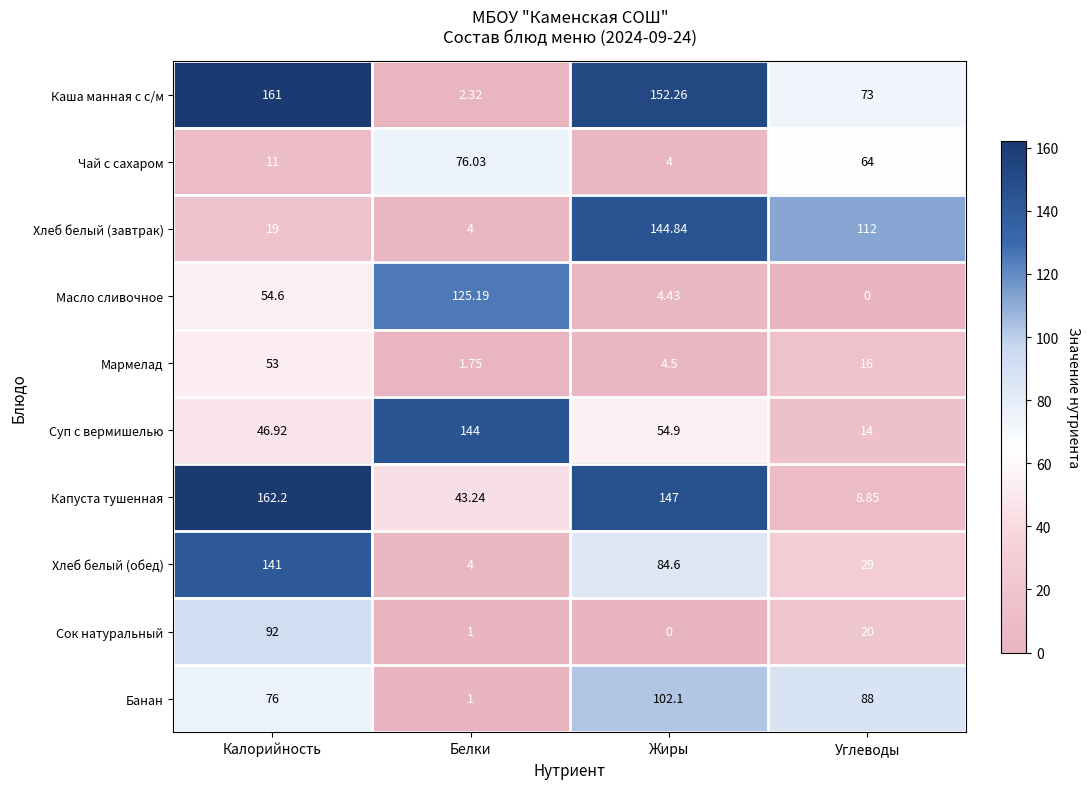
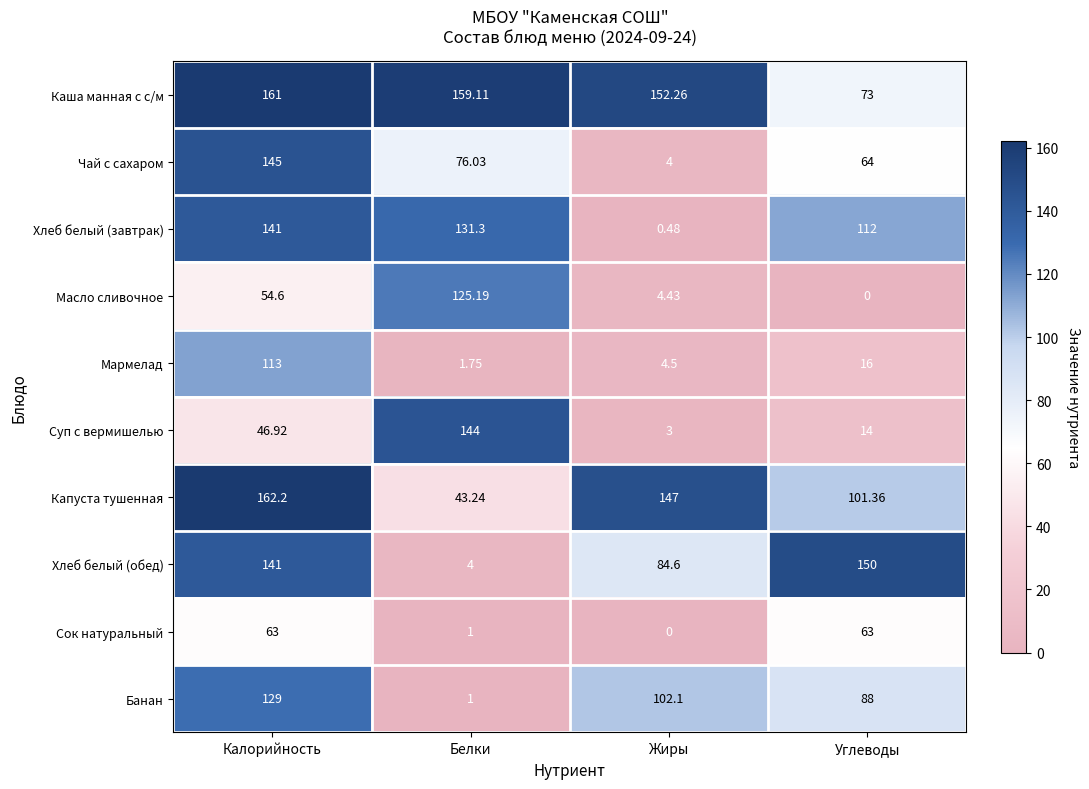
  {
    "Каша манная с с/м": {
      "Калорийность": 161,
-     "Белки": 2.32,
+     "Белки": 159.11,
      "Жиры": 152.26,
      "Углеводы": 73
    },
    "Чай с сахаром": {
-     "Калорийность": 11,
+     "Калорийность": 145,
      "Белки": 76.03,
      "Жиры": 4,
      "Углеводы": 64
    },
    "Хлеб белый (завтрак)": {
-     "Калорийность": 19,
-     "Белки": 4,
-     "Жиры": 144.84,
+     "Калорийность": 141,
+     "Белки": 131.3,
+     "Жиры": 0.48,
      "Углеводы": 112
    },
    "Масло сливочное": {
      "Калорийность": 54.6,
      "Белки": 125.19,
      "Жиры": 4.43,
      "Углеводы": 0
    },
    "Мармелад": {
-     "Калорийность": 53,
+     "Калорийность": 113,
      "Белки": 1.75,
      "Жиры": 4.5,
      "Углеводы": 16
    },
    "Суп с вермишелью": {
      "Калорийность": 46.92,
      "Белки": 144,
-     "Жиры": 54.9,
+     "Жиры": 3,
      "Углеводы": 14
    },
    "Капуста тушенная": {
      "Калорийность": 162.2,
      "Белки": 43.24,
      "Жиры": 147,
-     "Углеводы": 8.85
+     "Углеводы": 101.36
    },
    "Хлеб белый (обед)": {
      "Калорийность": 141,
      "Белки": 4,
      "Жиры": 84.6,
-     "Углеводы": 29
+     "Углеводы": 150
    },
    "Сок натуральный": {
-     "Калорийность": 92,
+     "Калорийность": 63,
      "Белки": 1,
      "Жиры": 0,
-     "Углеводы": 20
+     "Углеводы": 63
    },
    "Банан": {
-     "Калорийность": 76,
+     "Калорийность": 129,
      "Белки": 1,
      "Жиры": 102.1,
      "Углеводы": 88
    }
  }
